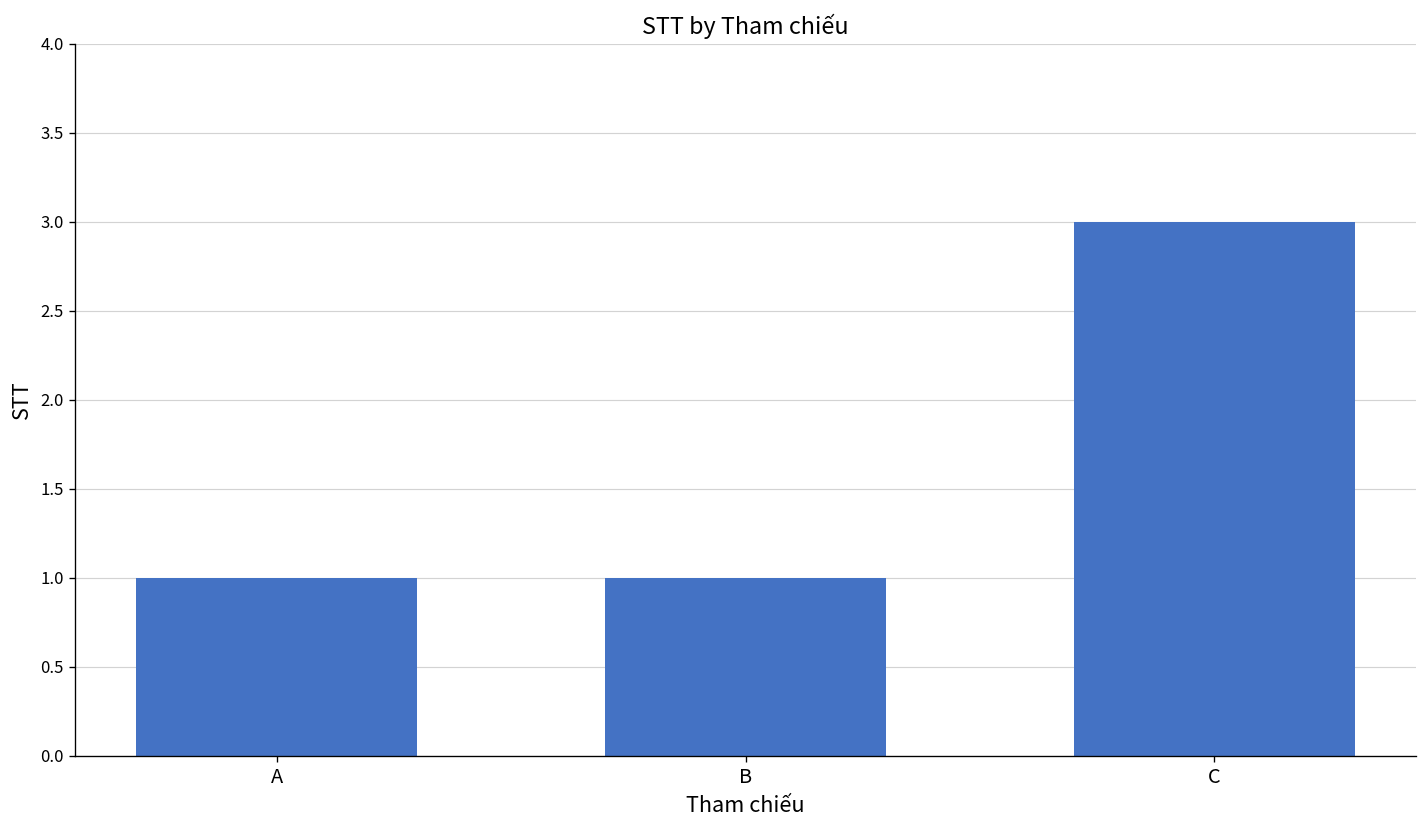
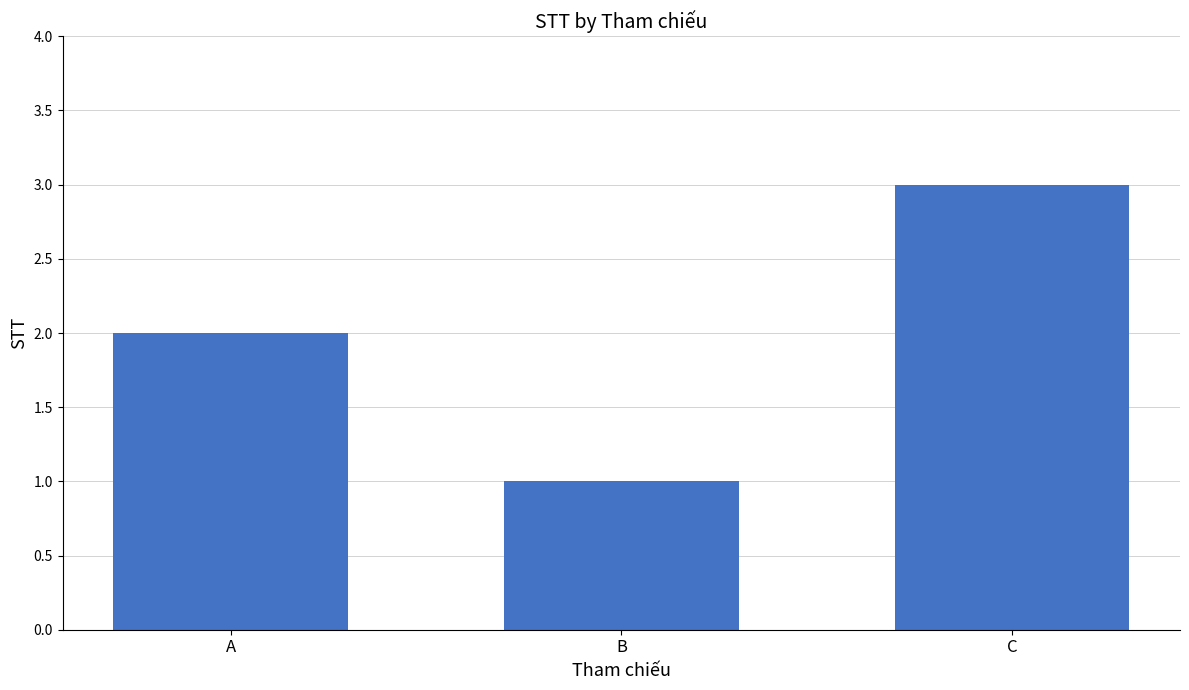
  {
-   "A": 1,
+   "A": 2,
    "B": 1,
    "C": 3
  }
